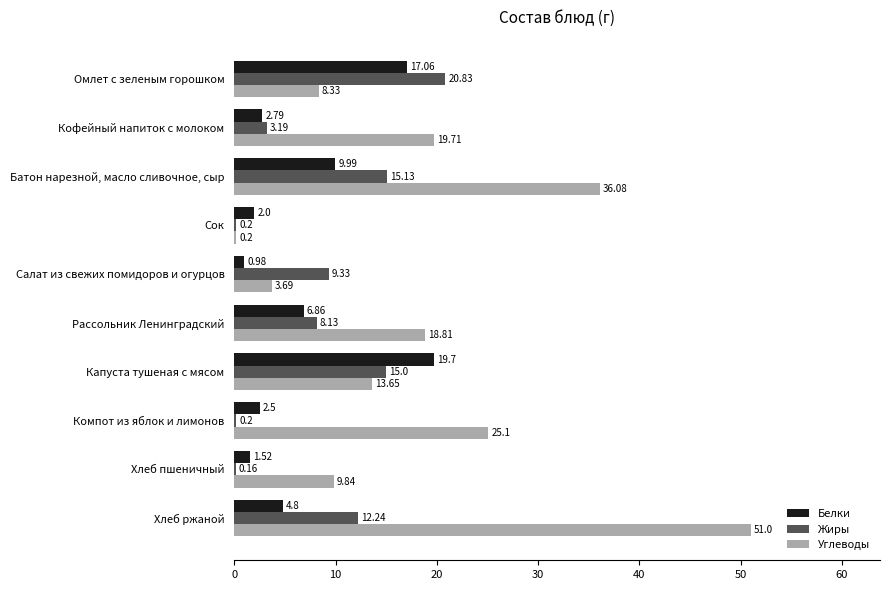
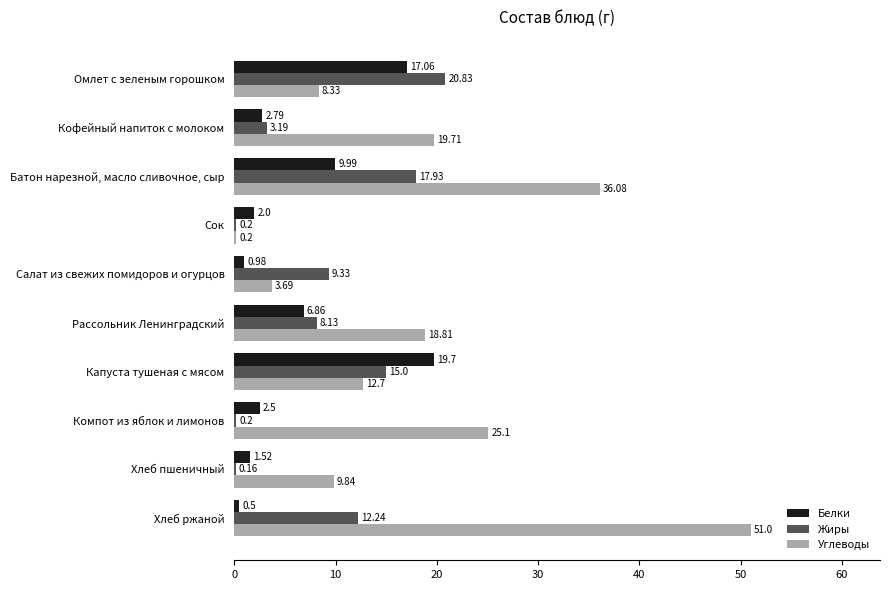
  {
    "Белки": {
      "Омлет с зеленым горошком": 17.06,
      "Кофейный напиток с молоком": 2.79,
      "Батон нарезной, масло сливочное, сыр": 9.99,
      "Сок": 2.0,
      "Салат из свежих помидоров и огурцов": 0.98,
      "Рассольник Ленинградский": 6.86,
      "Капуста тушеная с мясом": 19.7,
      "Компот из яблок и лимонов": 2.5,
      "Хлеб пшеничный": 1.52,
-     "Хлеб ржаной": 4.8
+     "Хлеб ржаной": 0.5
    },
    "Жиры": {
      "Омлет с зеленым горошком": 20.83,
      "Кофейный напиток с молоком": 3.19,
-     "Батон нарезной, масло сливочное, сыр": 15.13,
+     "Батон нарезной, масло сливочное, сыр": 17.93,
      "Сок": 0.2,
      "Салат из свежих помидоров и огурцов": 9.33,
      "Рассольник Ленинградский": 8.13,
      "Капуста тушеная с мясом": 15.0,
      "Компот из яблок и лимонов": 0.2,
      "Хлеб пшеничный": 0.16,
      "Хлеб ржаной": 12.24
    },
    "Углеводы": {
      "Омлет с зеленым горошком": 8.33,
      "Кофейный напиток с молоком": 19.71,
      "Батон нарезной, масло сливочное, сыр": 36.08,
      "Сок": 0.2,
      "Салат из свежих помидоров и огурцов": 3.69,
      "Рассольник Ленинградский": 18.81,
-     "Капуста тушеная с мясом": 13.65,
+     "Капуста тушеная с мясом": 12.7,
      "Компот из яблок и лимонов": 25.1,
      "Хлеб пшеничный": 9.84,
      "Хлеб ржаной": 51.0
    }
  }
